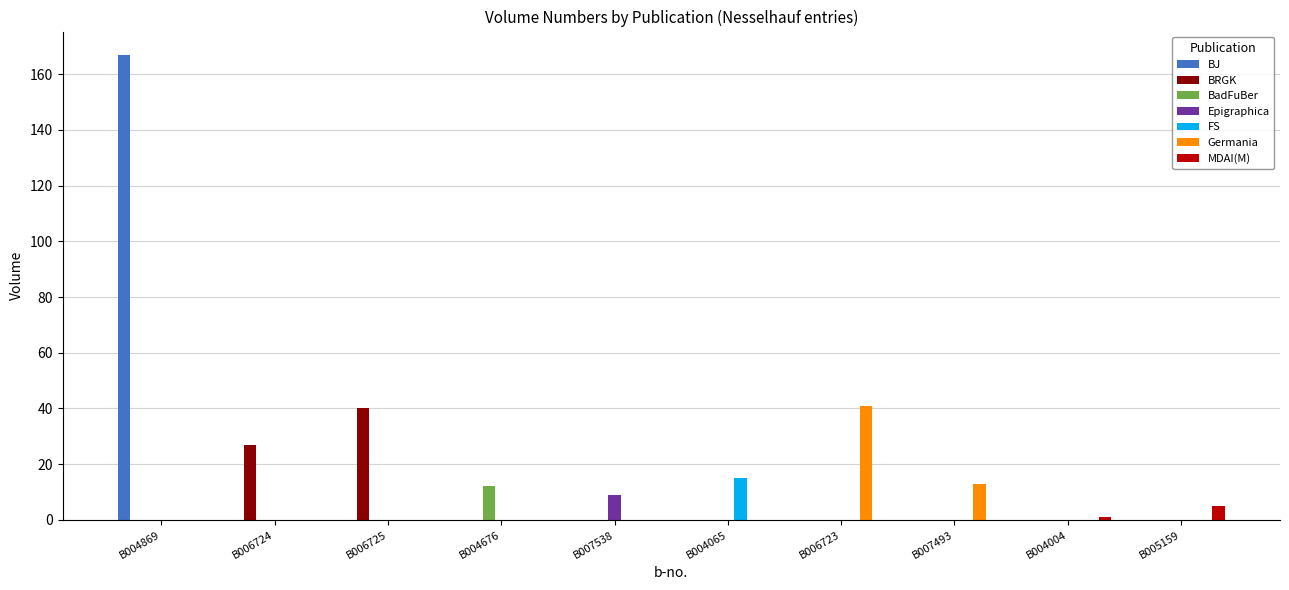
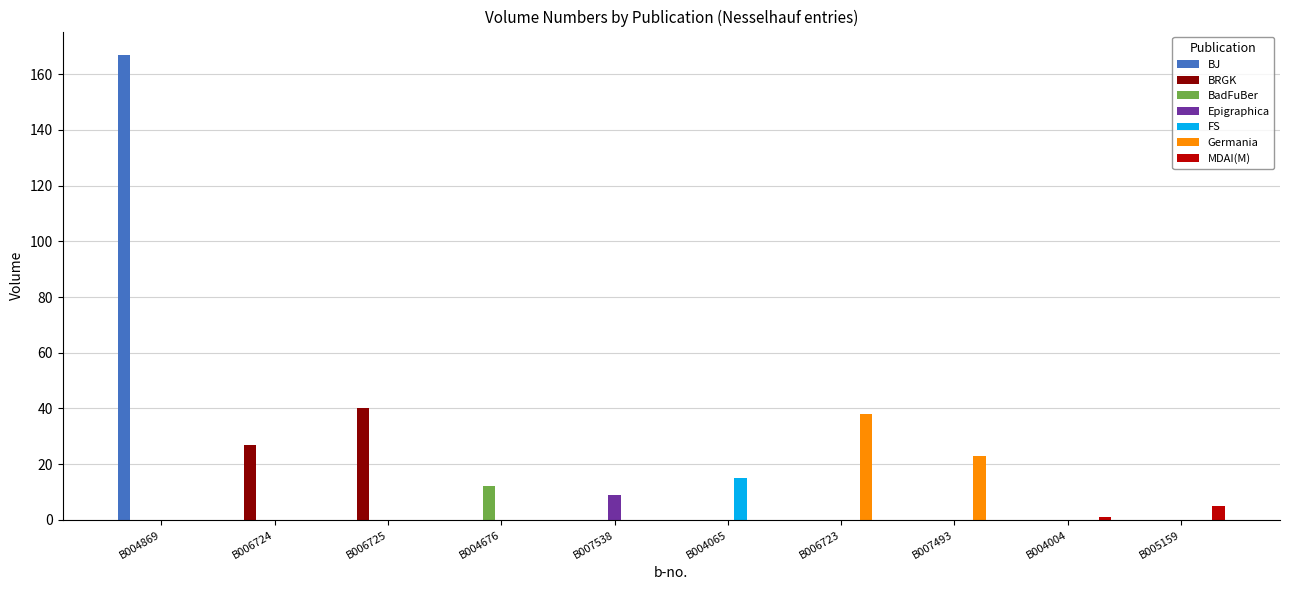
  {
    "BJ": {
      "B004869": 167,
      "B006724": 0,
      "B006725": 0,
      "B004676": 0,
      "B007538": 0,
      "B004065": 0,
      "B006723": 0,
      "B007493": 0,
      "B004004": 0,
      "B005159": 0
    },
    "BadFuBer": {
      "B004869": 0,
      "B006724": 0,
      "B006725": 0,
      "B004676": 12,
      "B007538": 0,
      "B004065": 0,
      "B006723": 0,
      "B007493": 0,
      "B004004": 0,
      "B005159": 0
    },
    "Epigraphica": {
      "B004869": 0,
      "B006724": 0,
      "B006725": 0,
      "B004676": 0,
      "B007538": 9,
      "B004065": 0,
      "B006723": 0,
      "B007493": 0,
      "B004004": 0,
      "B005159": 0
    },
    "FS": {
      "B004869": 0,
      "B006724": 0,
      "B006725": 0,
      "B004676": 0,
      "B007538": 0,
      "B004065": 15,
      "B006723": 0,
      "B007493": 0,
      "B004004": 0,
      "B005159": 0
    },
    "Germania": {
      "B004869": 0,
      "B006724": 0,
      "B006725": 0,
      "B004676": 0,
      "B007538": 0,
      "B004065": 0,
-     "B006723": 41,
-     "B007493": 13,
+     "B006723": 38,
+     "B007493": 23,
      "B004004": 0,
      "B005159": 0
    }
  }
